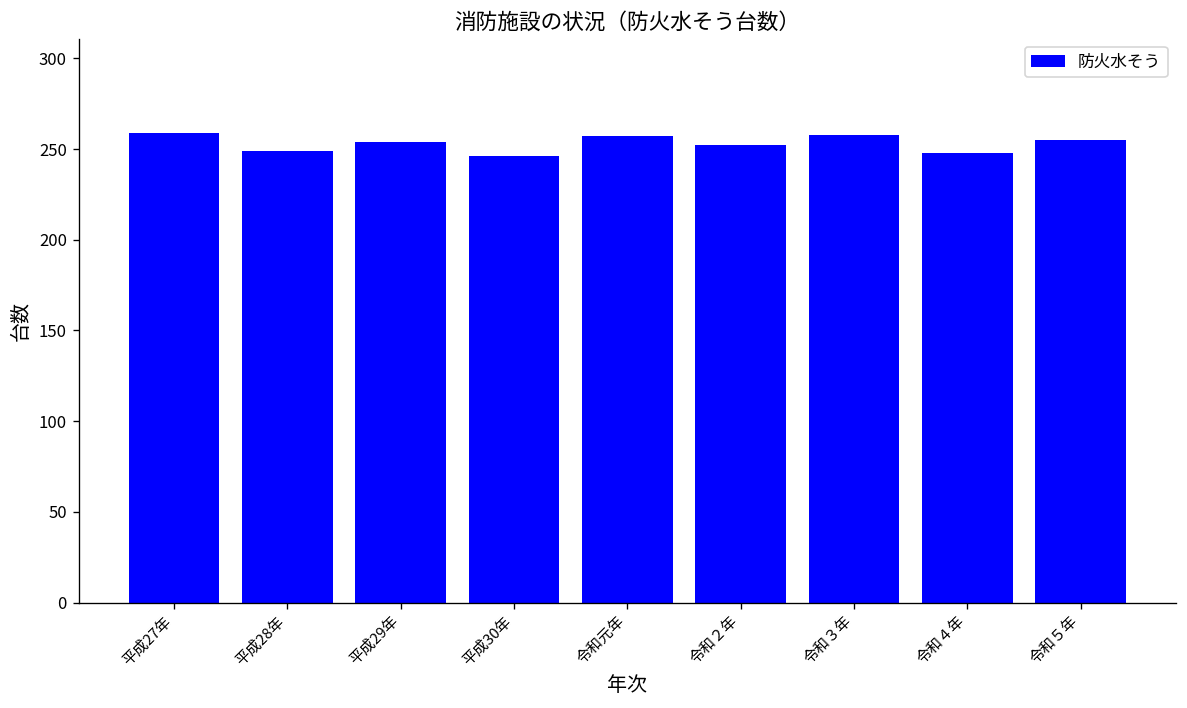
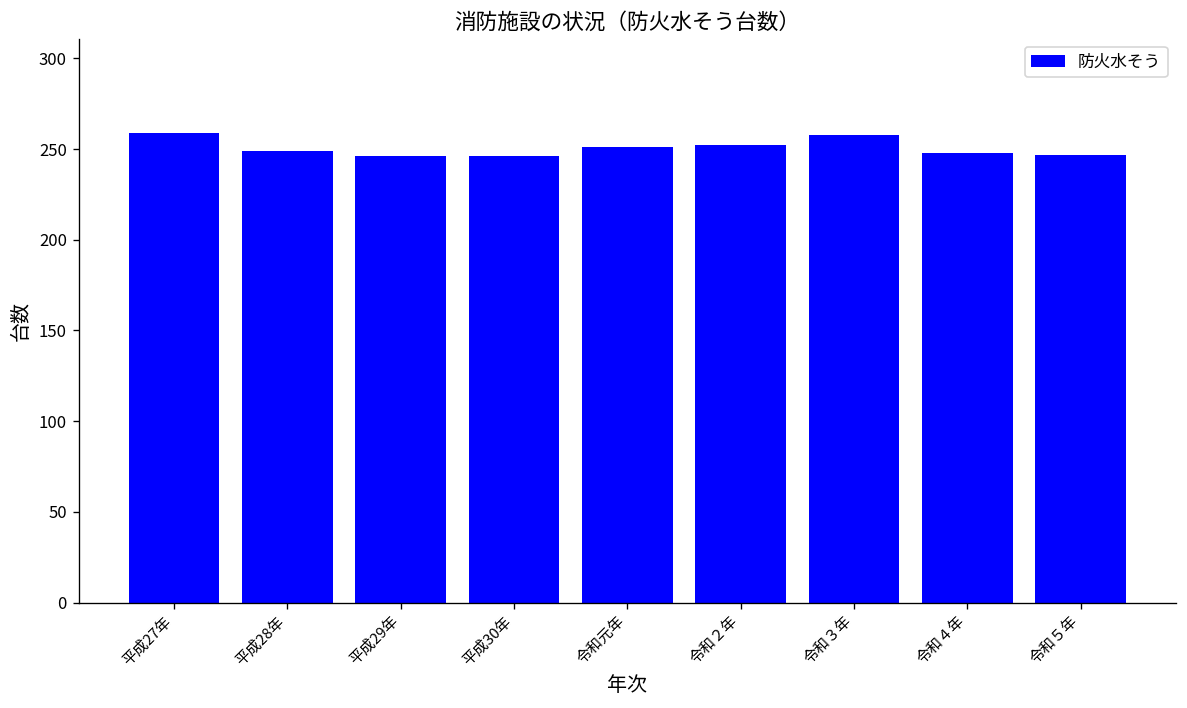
  {
    "平成27年": 259,
    "平成28年": 249,
-   "平成29年": 254,
+   "平成29年": 246,
    "平成30年": 246,
-   "令和元年": 257,
+   "令和元年": 251,
    "令和２年": 252,
    "令和３年": 258,
    "令和４年": 248,
-   "令和５年": 255
+   "令和５年": 247
  }
